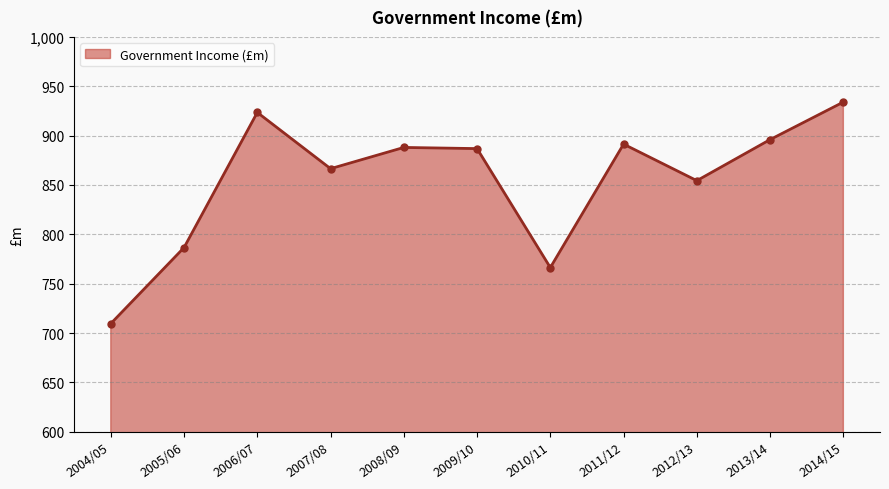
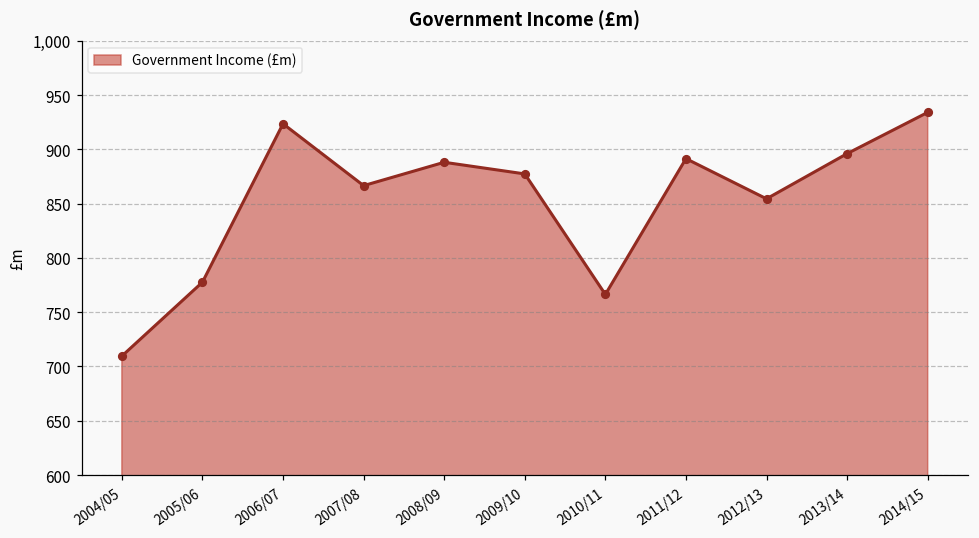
  {
    "2004/05": 710,
-   "2005/06": 790,
+   "2005/06": 780,
    "2006/07": 920,
    "2007/08": 870,
    "2008/09": 890,
-   "2009/10": 890,
+   "2009/10": 880,
    "2010/11": 770,
    "2011/12": 890,
    "2012/13": 850,
    "2013/14": 900,
    "2014/15": 930
  }
